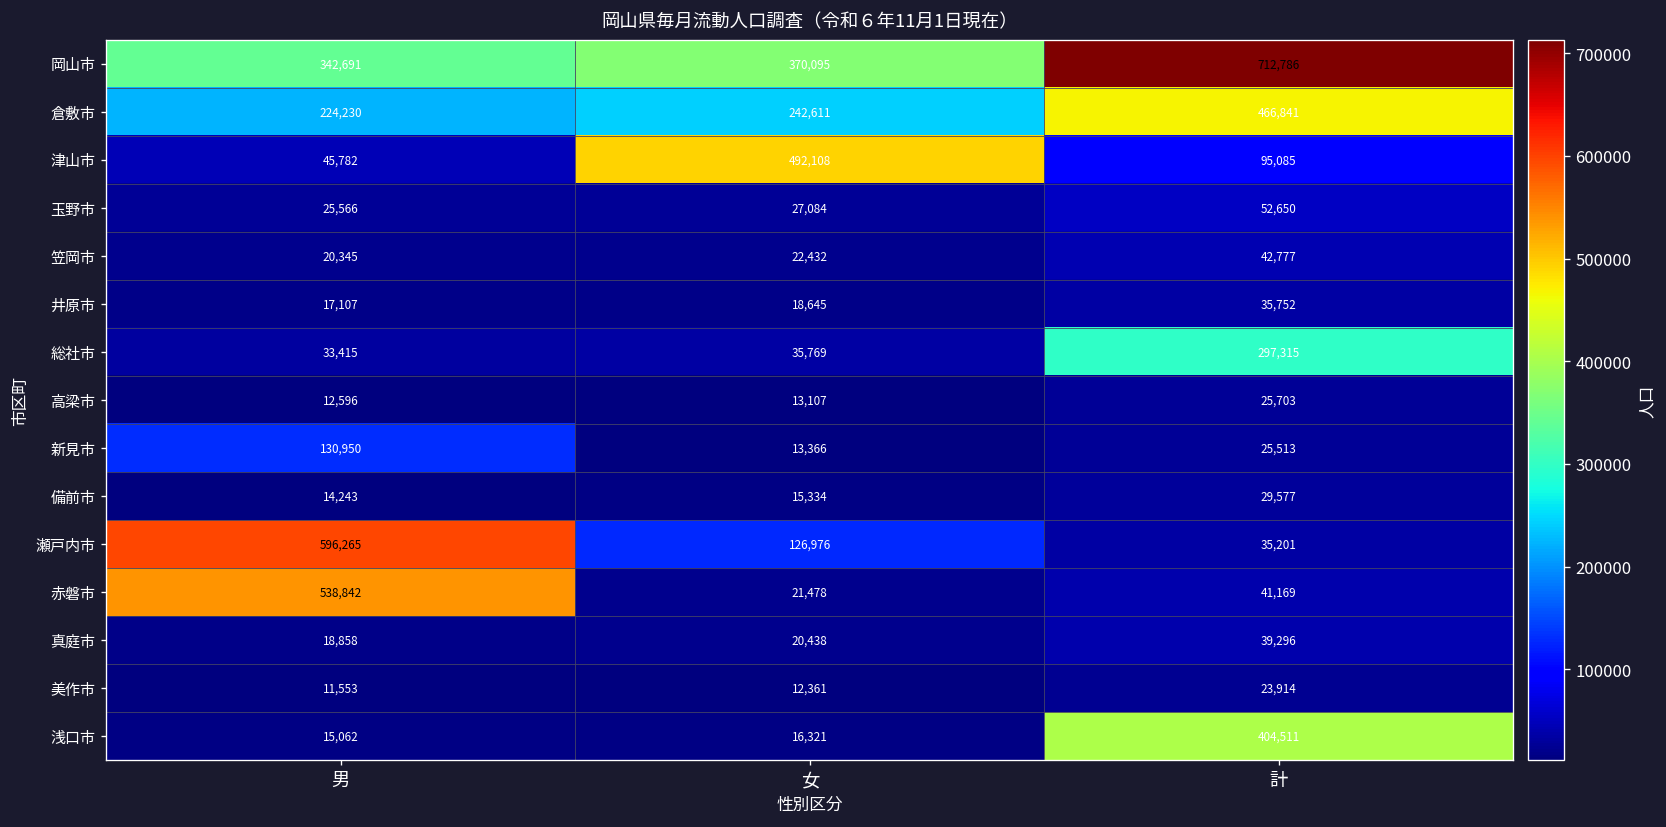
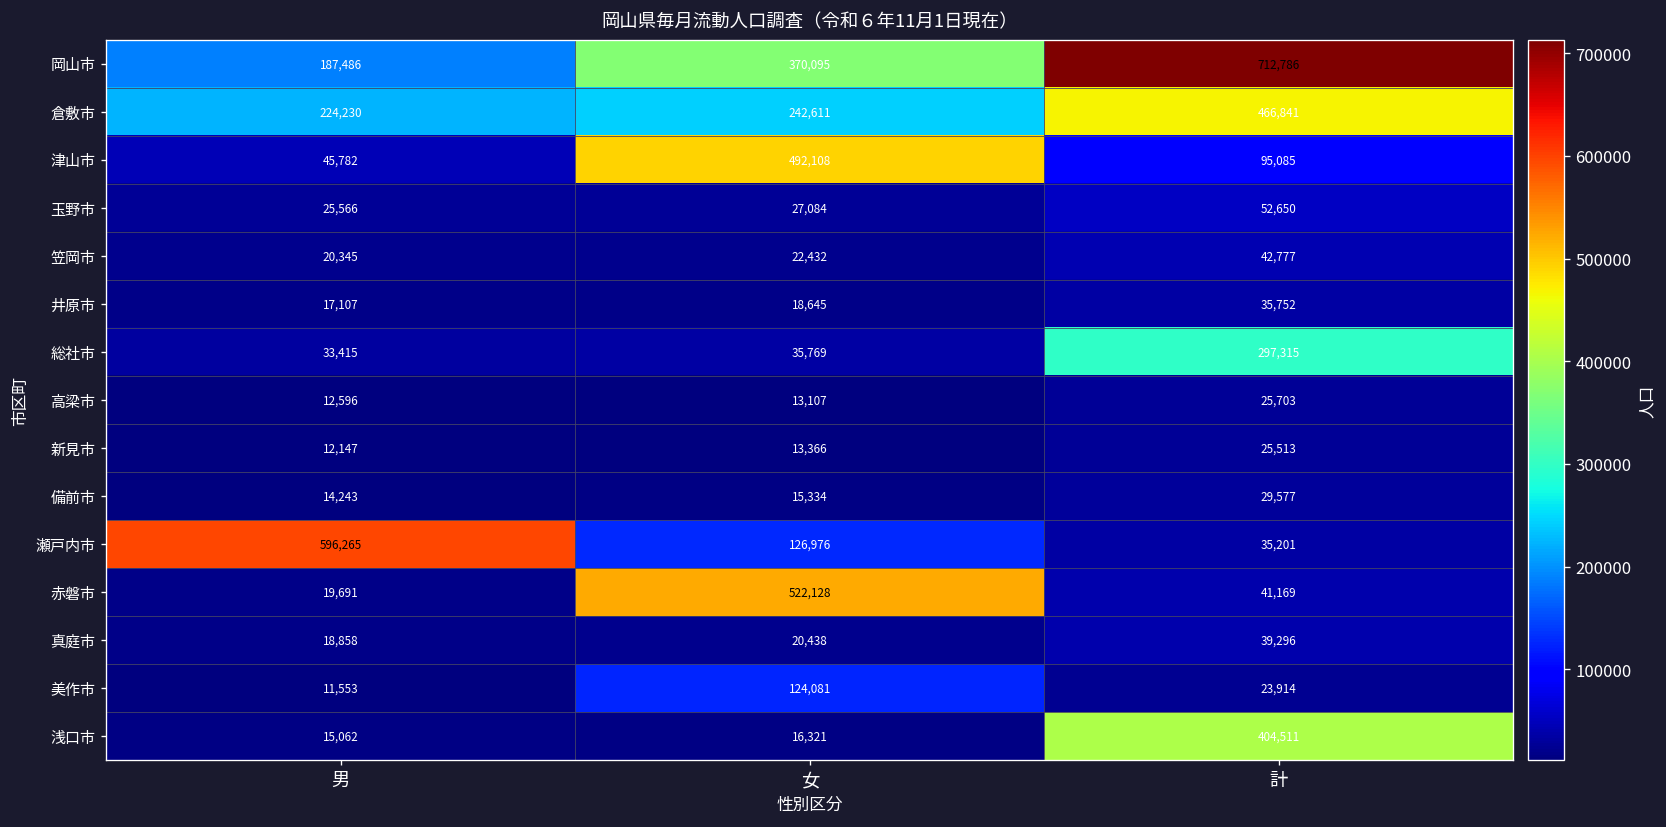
  {
    "岡山市": {
-     "男": "342,691",
+     "男": "187,486",
      "女": "370,095",
      "計": "712,786"
    },
    "倉敷市": {
      "男": "224,230",
      "女": "242,611",
      "計": "466,841"
    },
    "津山市": {
      "男": "45,782",
      "女": "492,108",
      "計": "95,085"
    },
    "玉野市": {
      "男": "25,566",
      "女": "27,084",
      "計": "52,650"
    },
    "笠岡市": {
      "男": "20,345",
      "女": "22,432",
      "計": "42,777"
    },
    "井原市": {
      "男": "17,107",
      "女": "18,645",
      "計": "35,752"
    },
    "総社市": {
      "男": "33,415",
      "女": "35,769",
      "計": "297,315"
    },
    "高梁市": {
      "男": "12,596",
      "女": "13,107",
      "計": "25,703"
    },
    "新見市": {
-     "男": "130,950",
+     "男": "12,147",
      "女": "13,366",
      "計": "25,513"
    },
    "備前市": {
      "男": "14,243",
      "女": "15,334",
      "計": "29,577"
    },
    "瀬戸内市": {
      "男": "596,265",
      "女": "126,976",
      "計": "35,201"
    },
    "赤磐市": {
-     "男": "538,842",
-     "女": "21,478",
+     "男": "19,691",
+     "女": "522,128",
      "計": "41,169"
    },
    "真庭市": {
      "男": "18,858",
      "女": "20,438",
      "計": "39,296"
    },
    "美作市": {
      "男": "11,553",
-     "女": "12,361",
+     "女": "124,081",
      "計": "23,914"
    },
    "浅口市": {
      "男": "15,062",
      "女": "16,321",
      "計": "404,511"
    }
  }
